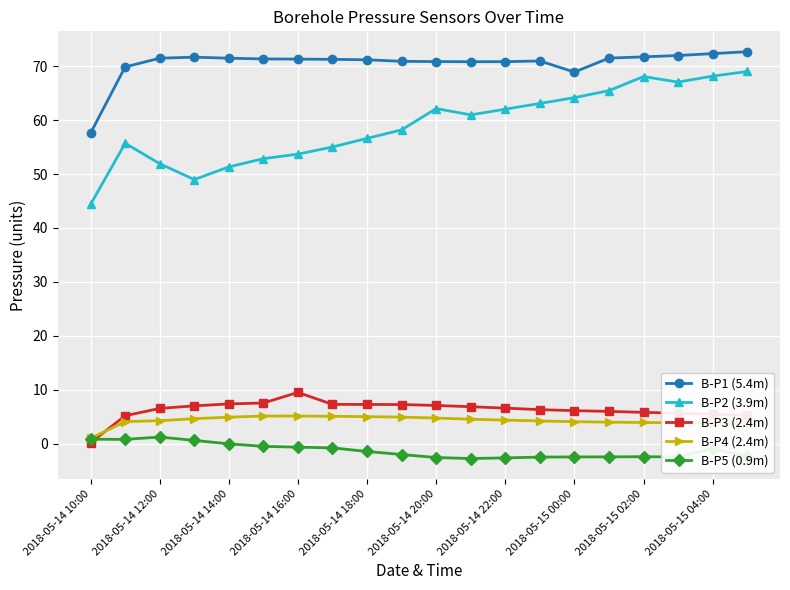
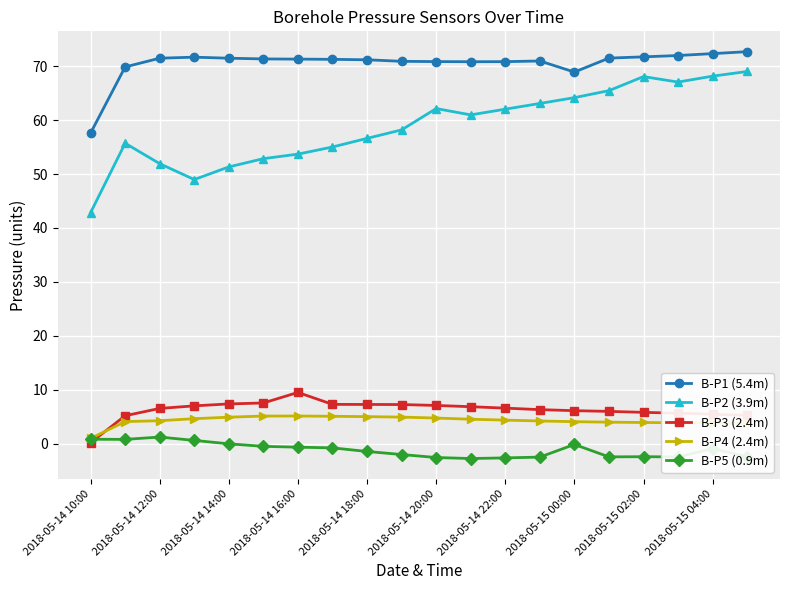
  {
    "B-P1 (5.4m)": {
      "2018-05-14 10:00": 58,
      "2018-05-14 12:00": 71,
      "2018-05-14 14:00": 71,
      "2018-05-14 16:00": 71,
      "2018-05-14 18:00": 71,
      "2018-05-14 20:00": 71,
      "2018-05-14 22:00": 71,
      "2018-05-15 00:00": 69,
      "2018-05-15 02:00": 72,
      "2018-05-15 04:00": 72
    },
    "B-P2 (3.9m)": {
-     "2018-05-14 10:00": 44,
+     "2018-05-14 10:00": 43,
      "2018-05-14 12:00": 52,
      "2018-05-14 14:00": 51,
      "2018-05-14 16:00": 54,
      "2018-05-14 18:00": 57,
      "2018-05-14 20:00": 62,
      "2018-05-14 22:00": 62,
      "2018-05-15 00:00": 64,
      "2018-05-15 02:00": 68,
      "2018-05-15 04:00": 68
    },
    "B-P3 (2.4m)": {
      "2018-05-14 10:00": 0,
      "2018-05-14 12:00": 7,
      "2018-05-14 14:00": 7,
      "2018-05-14 16:00": 9,
      "2018-05-14 18:00": 7,
      "2018-05-14 20:00": 7,
      "2018-05-14 22:00": 7,
      "2018-05-15 00:00": 6,
      "2018-05-15 02:00": 6
    },
    "B-P4 (2.4m)": {
      "2018-05-14 12:00": 4,
      "2018-05-14 14:00": 5,
      "2018-05-14 16:00": 5,
      "2018-05-14 18:00": 5,
      "2018-05-14 20:00": 5,
      "2018-05-14 22:00": 4,
      "2018-05-15 00:00": 4,
      "2018-05-15 02:00": 4
    },
    "B-P5 (0.9m)": {
      "2018-05-14 12:00": 1,
      "2018-05-14 14:00": 0,
      "2018-05-14 16:00": -1,
      "2018-05-14 18:00": -1,
      "2018-05-14 20:00": -3,
      "2018-05-14 22:00": -3,
-     "2018-05-15 00:00": -2,
+     "2018-05-15 00:00": 0,
      "2018-05-15 02:00": -2
    }
  }
